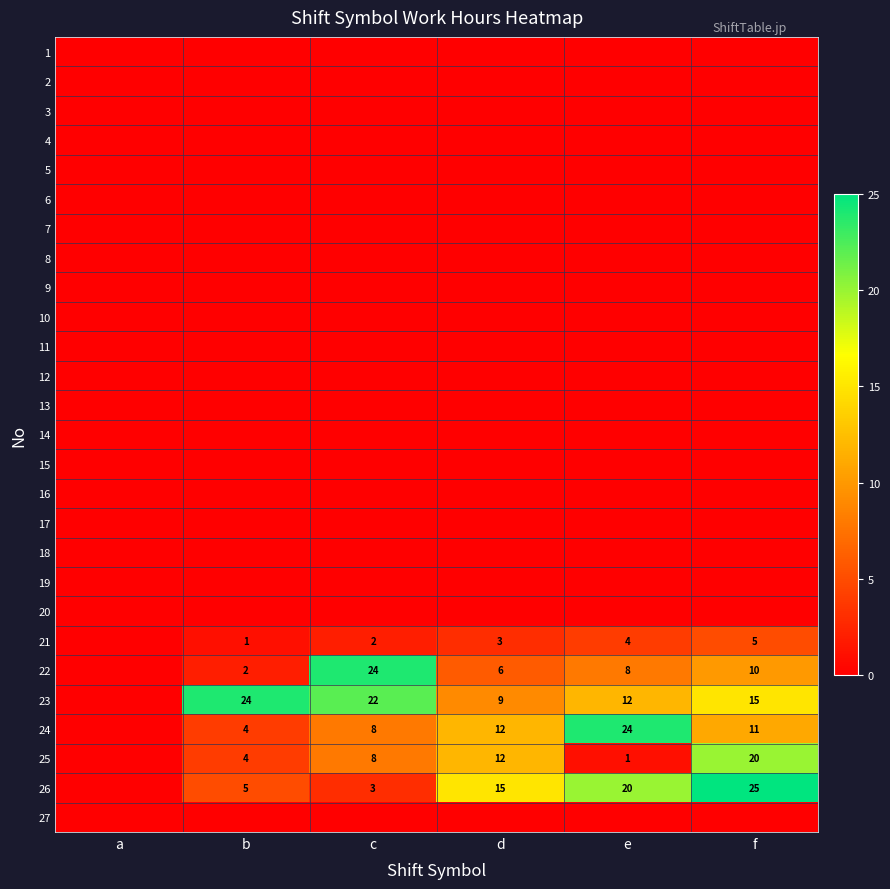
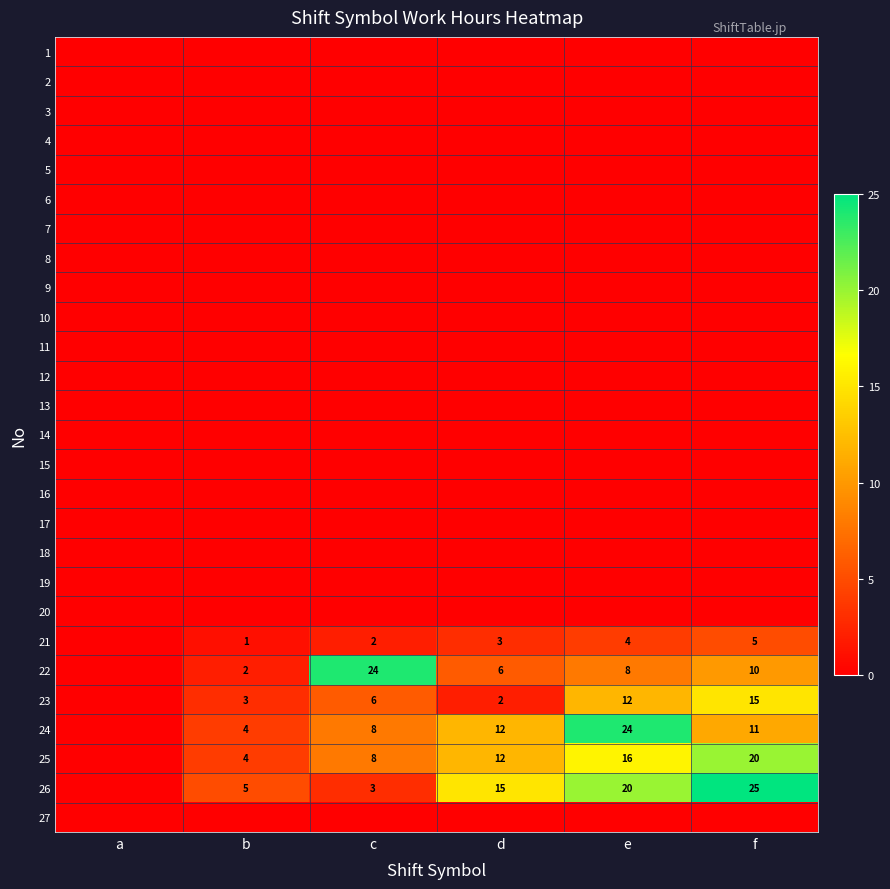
  {
    "21": {
      "b": 1,
      "c": 2,
      "d": 3,
      "e": 4,
      "f": 5
    },
    "22": {
      "b": 2,
      "c": 24,
      "d": 6,
      "e": 8,
      "f": 10
    },
    "23": {
-     "b": 24,
-     "c": 22,
-     "d": 9,
+     "b": 3,
+     "c": 6,
+     "d": 2,
      "e": 12,
      "f": 15
    },
    "24": {
      "b": 4,
      "c": 8,
      "d": 12,
      "e": 24,
      "f": 11
    },
    "25": {
      "b": 4,
      "c": 8,
      "d": 12,
-     "e": 1,
+     "e": 16,
      "f": 20
    },
    "26": {
      "b": 5,
      "c": 3,
      "d": 15,
      "e": 20,
      "f": 25
    }
  }
